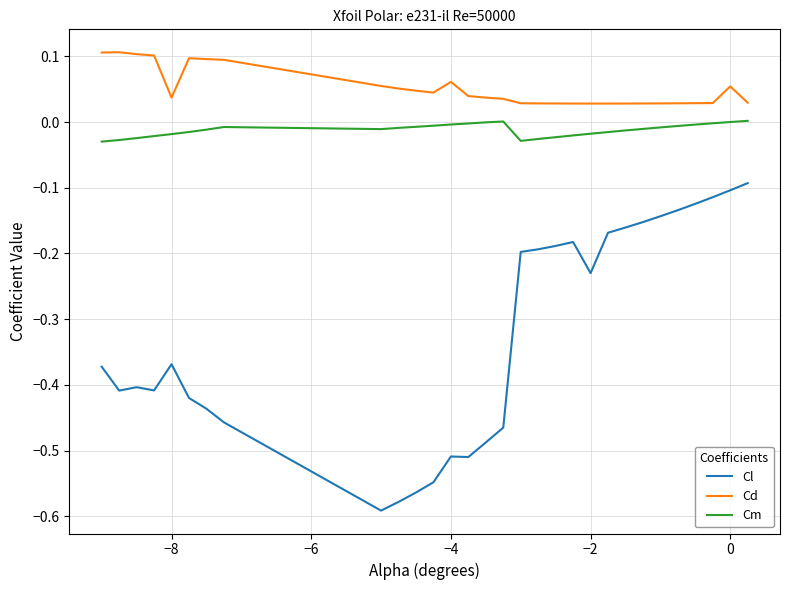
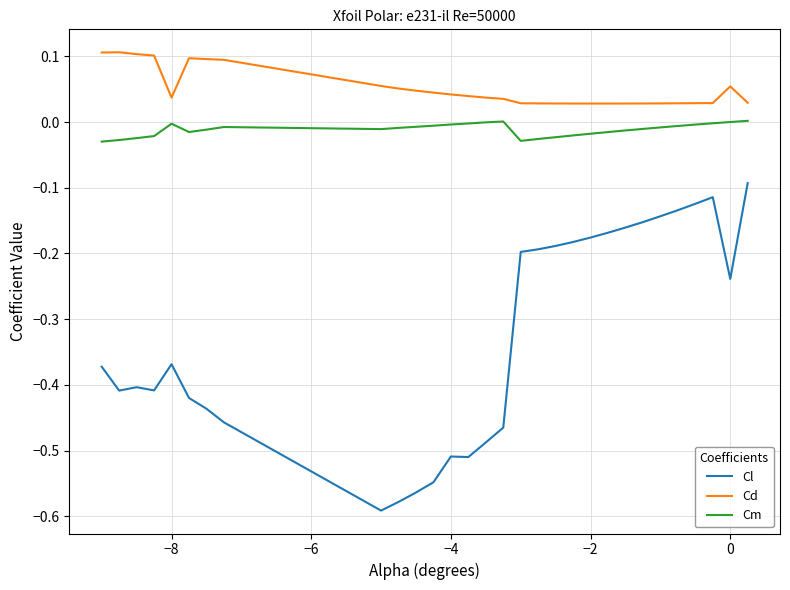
  {
    "Cl": {
      "−8": -0.37,
      "−4": -0.51,
-     "−2": -0.23,
-     "0": -0.10
+     "−2": -0.18,
+     "0": -0.24
    },
    "Cd": {
      "−8": 0.04,
-     "−4": 0.06,
+     "−4": 0.04,
      "−2": 0.03,
      "0": 0.05
    },
    "Cm": {
-     "−8": -0.02,
+     "−8": 0.00,
      "−4": 0.00,
      "−2": -0.02,
      "0": 0.00
    }
  }
